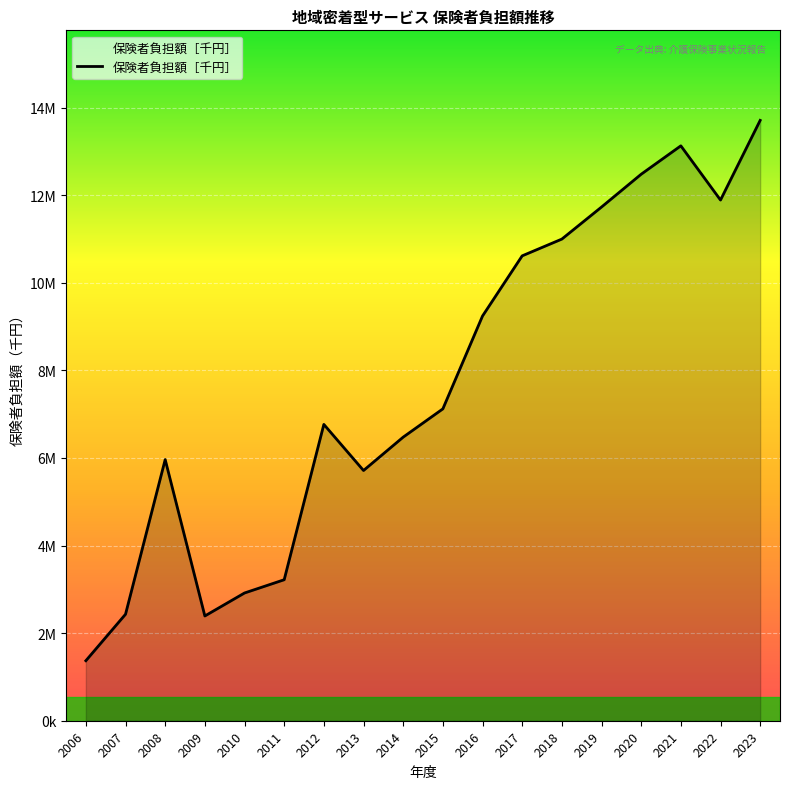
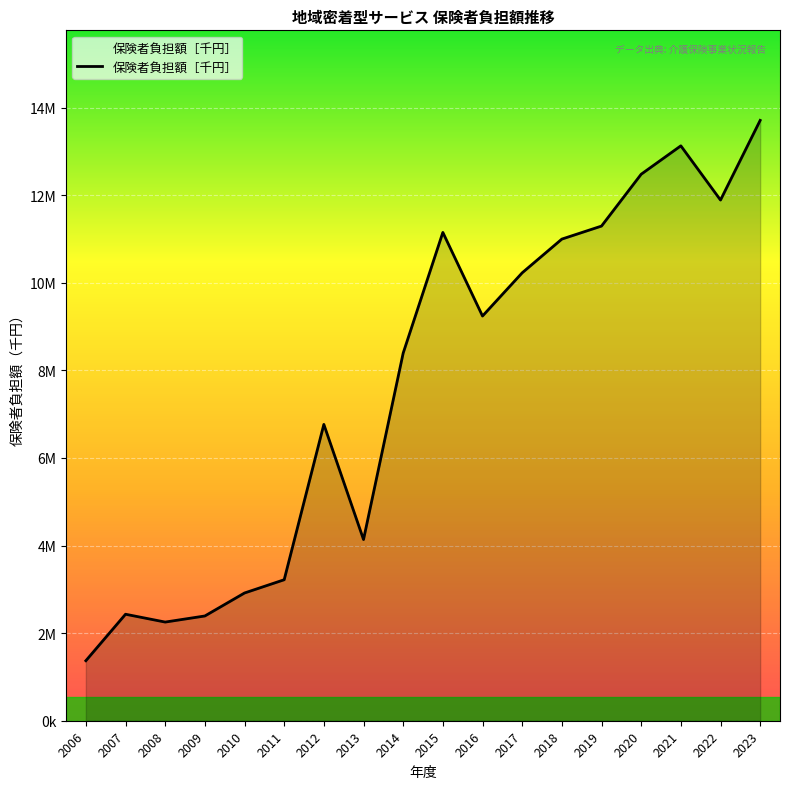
  {
    "2006": 1400000,
    "2007": 2400000,
-   "2008": 6000000,
+   "2008": 2300000,
    "2009": 2400000,
    "2010": 2900000,
    "2011": 3200000,
    "2012": 6800000,
-   "2013": 5700000,
-   "2014": 6500000,
-   "2015": 7100000,
+   "2013": 4100000,
+   "2014": 8400000,
+   "2015": 11200000,
    "2016": 9200000,
-   "2017": 10600000,
+   "2017": 10200000,
    "2018": 11000000,
-   "2019": 11700000,
+   "2019": 11300000,
    "2020": 12500000,
    "2021": 13100000,
    "2022": 11900000,
    "2023": 13700000
  }
